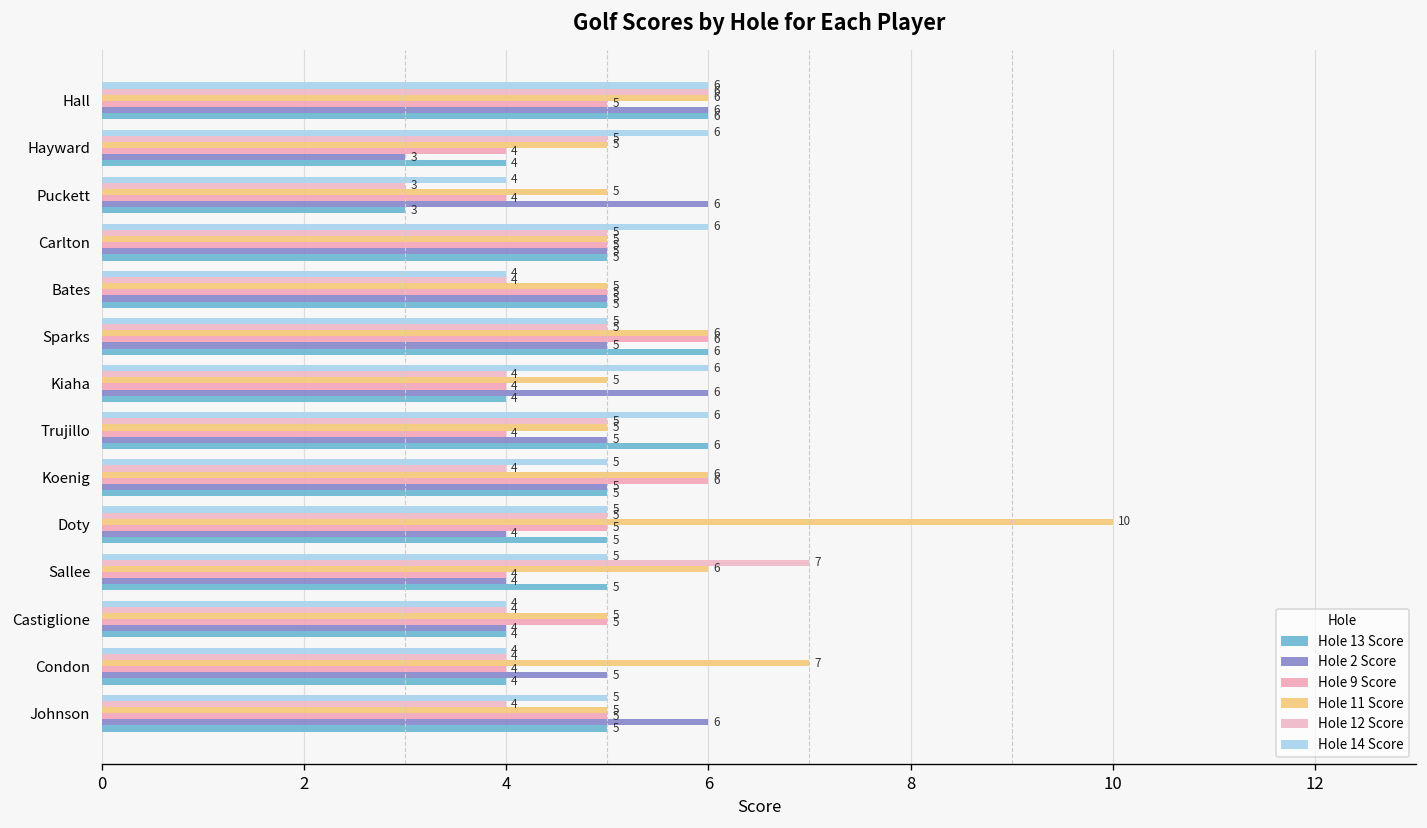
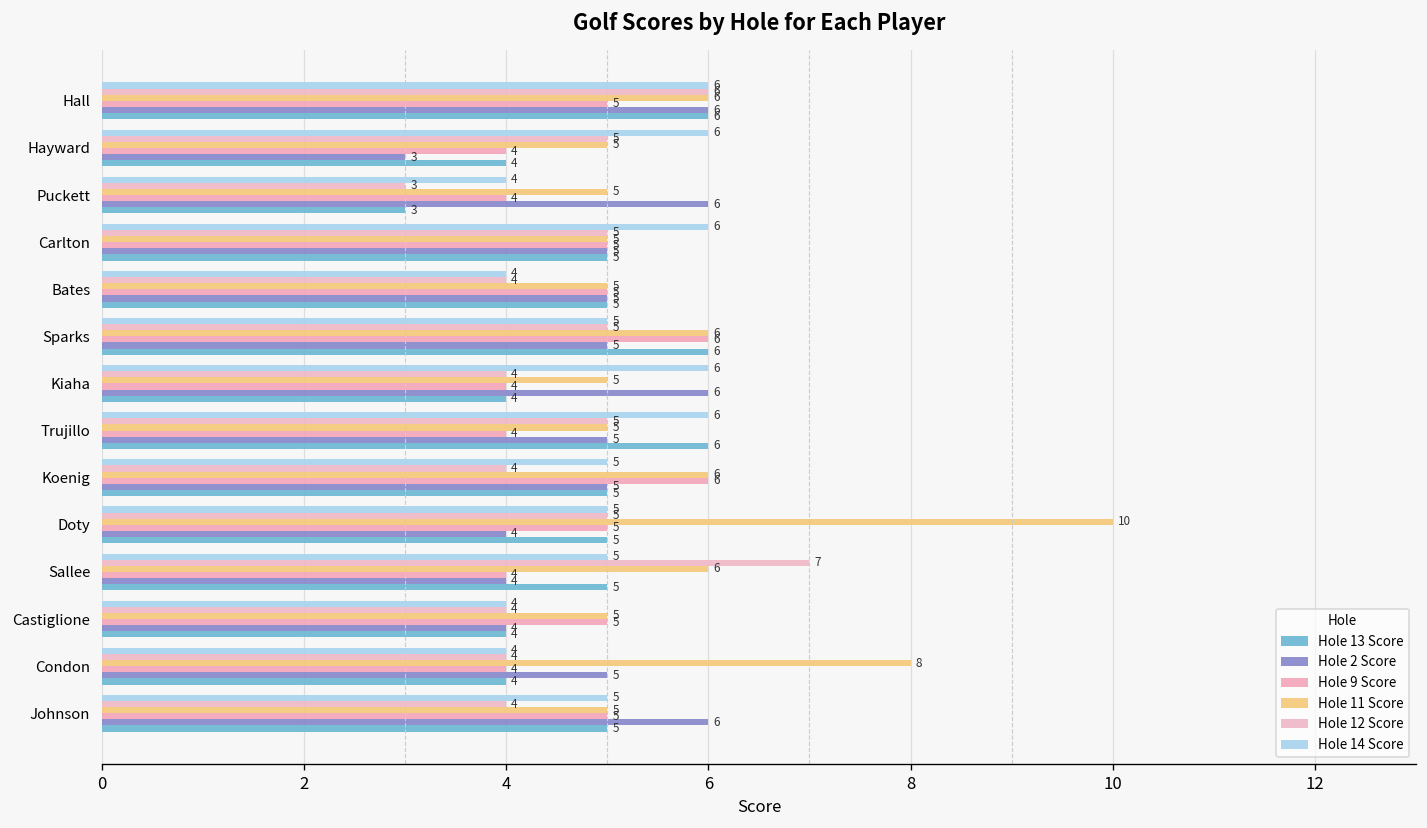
  {
    "Hole 11 Score": {
      "Puckett": 5,
      "Kiaha": 5,
      "Doty": 10,
      "Sallee": 6,
-     "Condon": 7
+     "Condon": 8
    },
    "Hole 14 Score": {
      "Hayward": 6,
      "Puckett": 4,
      "Carlton": 6,
      "Kiaha": 6,
      "Trujillo": 6,
      "Koenig": 5,
      "Sallee": 5,
      "Johnson": 5
    }
  }
